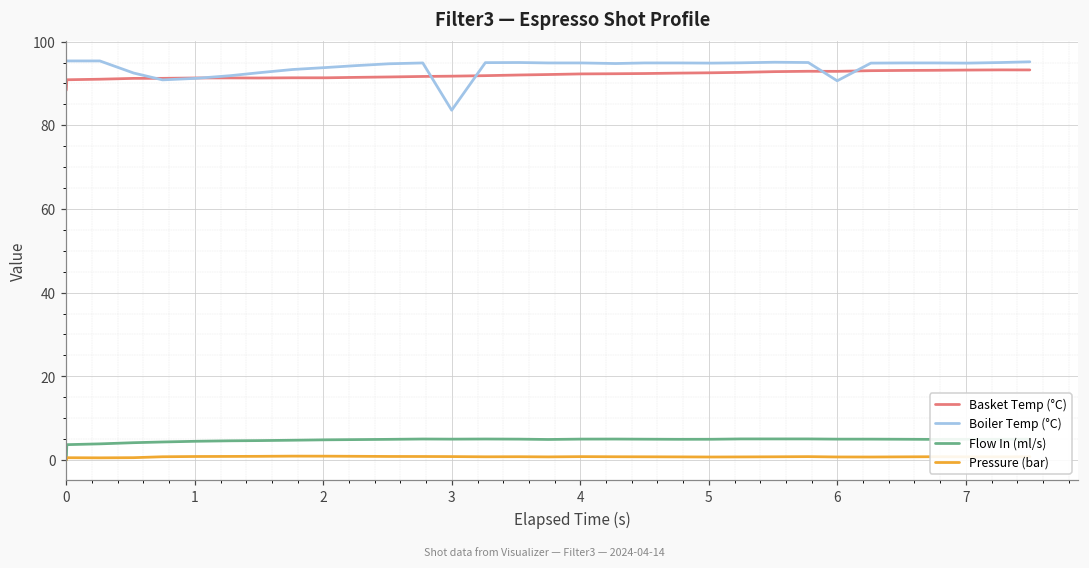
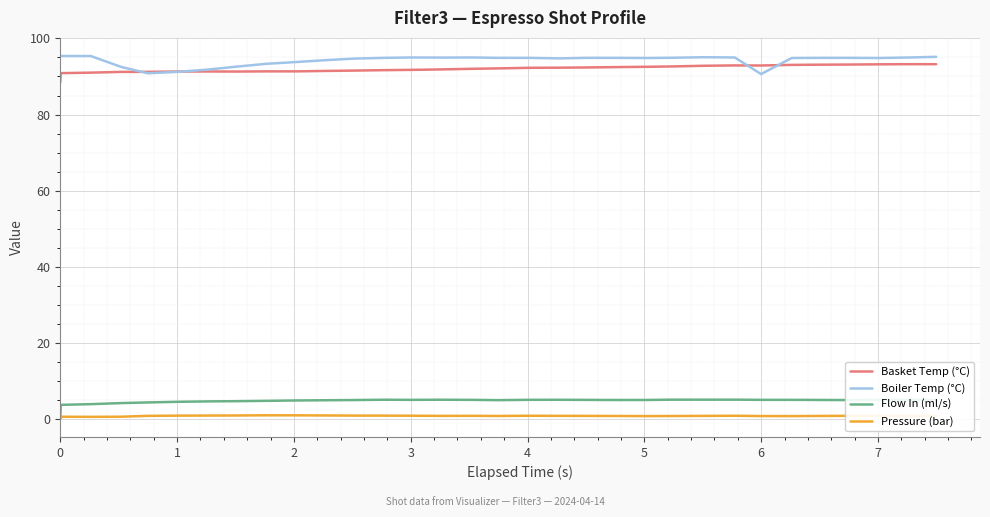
  {
    "Basket Temp (°C)": {
      "0": 88
    },
    "Boiler Temp (°C)": {
      "0": 95,
-     "3": 84,
+     "3": 95,
      "6": 91
    }
  }
